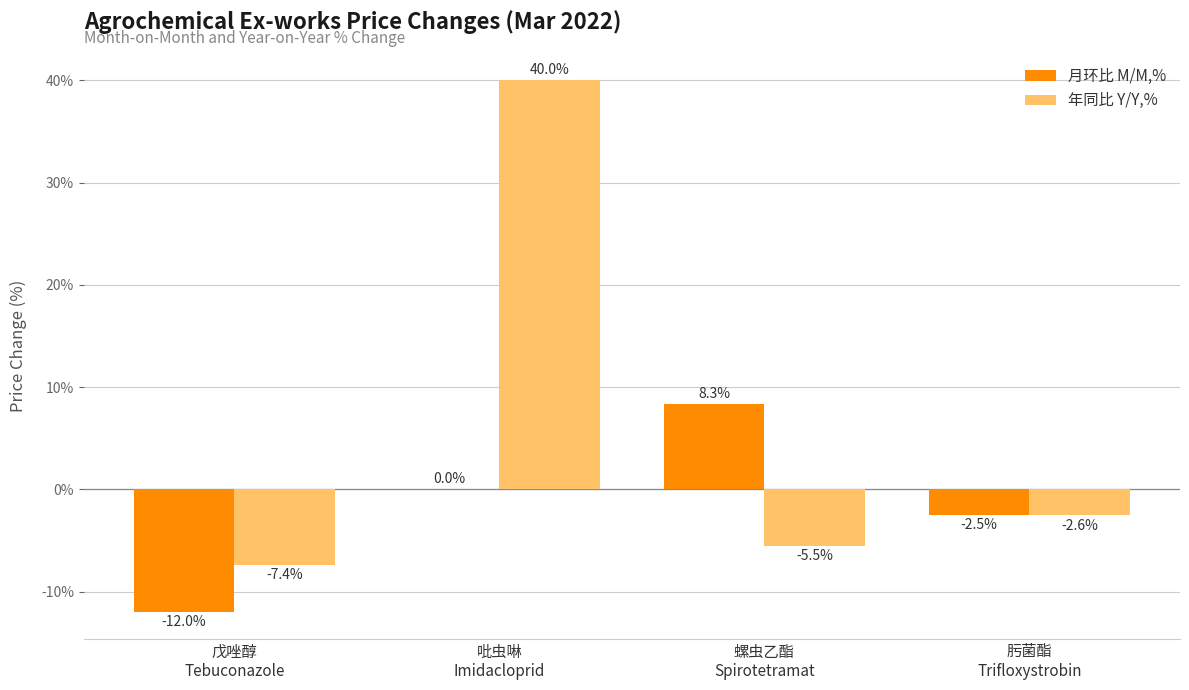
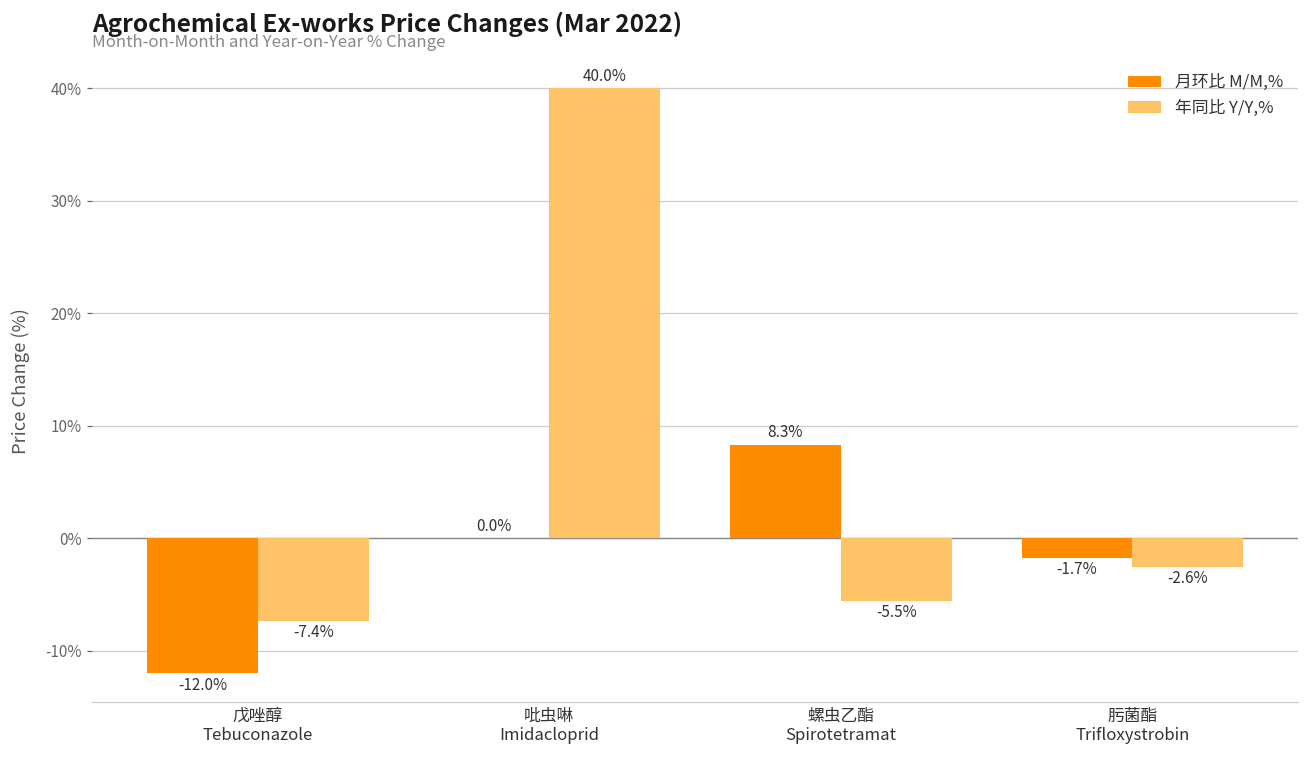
  {
    "月环比 M/M,%": {
      "戊唑醇 Tebuconazole": "-12.0%",
      "吡虫啉 Imidacloprid": "0.0%",
      "螺虫乙酯 Spirotetramat": "8.3%",
-     "肟菌酯 Trifloxystrobin": "-2.5%"
+     "肟菌酯 Trifloxystrobin": "-1.7%"
    },
    "年同比 Y/Y,%": {
      "戊唑醇 Tebuconazole": "-7.4%",
      "吡虫啉 Imidacloprid": "40.0%",
      "螺虫乙酯 Spirotetramat": "-5.5%",
      "肟菌酯 Trifloxystrobin": "-2.6%"
    }
  }
